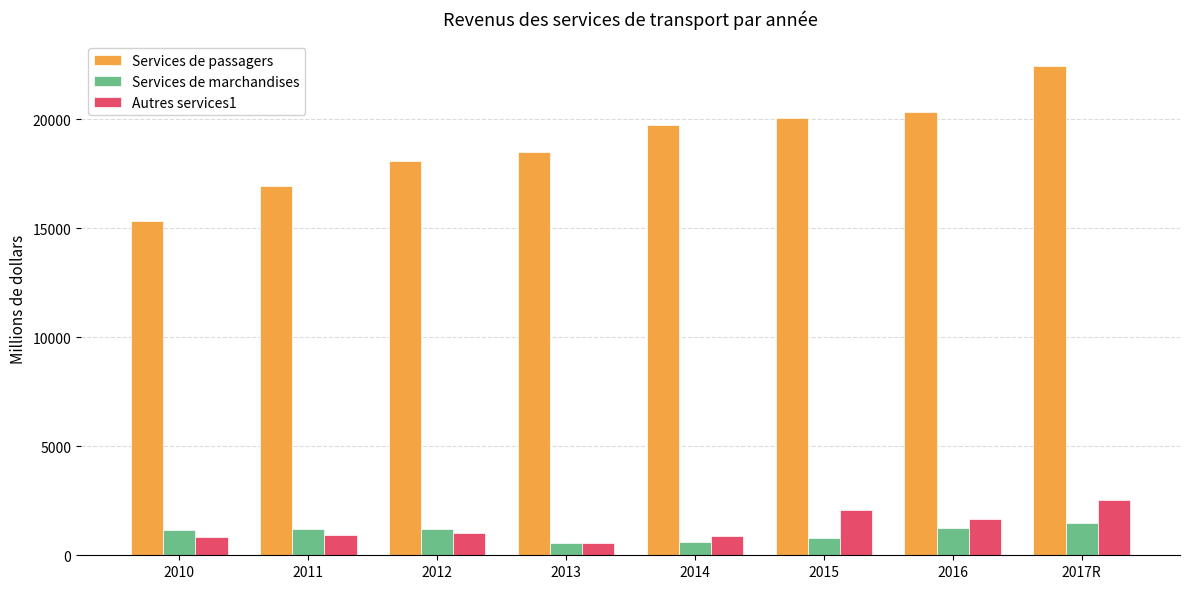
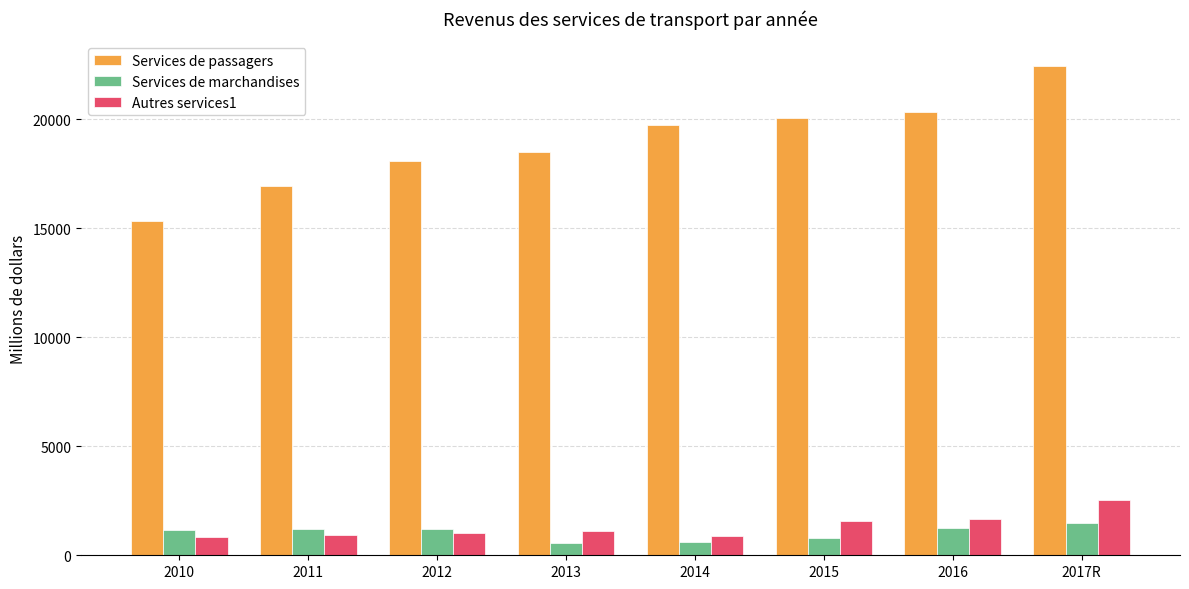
  {
    "Services de passagers": {
      "2010": 15400,
      "2011": 16900,
      "2012": 18100,
      "2013": 18500,
      "2014": 19700,
      "2015": 20100,
      "2016": 20300,
      "2017R": 22500
    },
    "Services de marchandises": {
      "2010": 1200,
      "2011": 1200,
      "2012": 1200,
      "2013": 600,
      "2014": 600,
      "2015": 800,
      "2016": 1300,
      "2017R": 1500
    },
    "Autres services1": {
      "2010": 800,
      "2011": 900,
      "2012": 1000,
-     "2013": 600,
+     "2013": 1100,
      "2014": 900,
-     "2015": 2100,
+     "2015": 1600,
      "2016": 1700,
      "2017R": 2500
    }
  }
